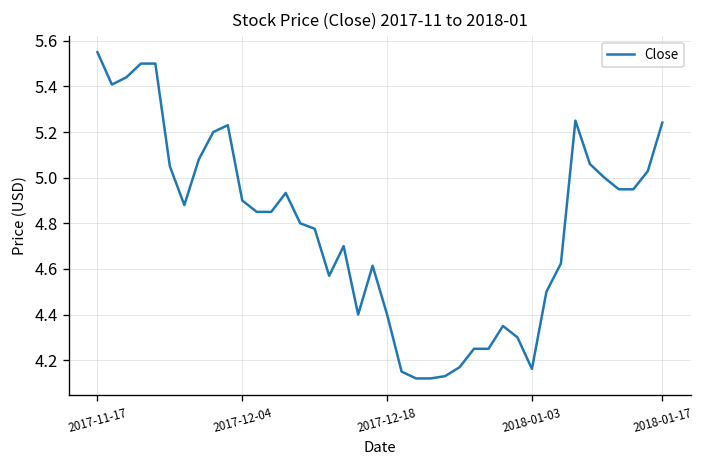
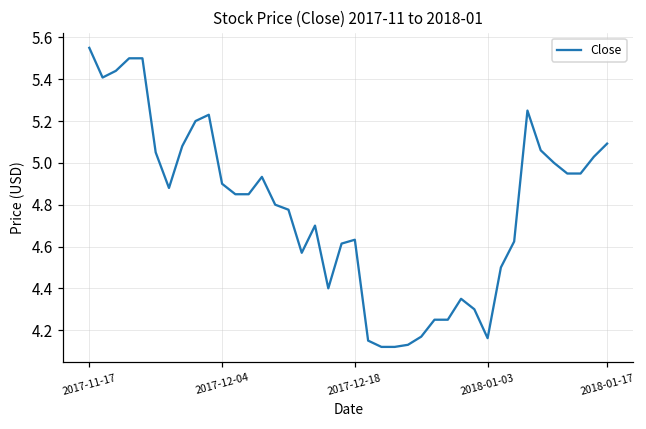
  {
    "2017-11-17": 5.55,
    "2017-12-04": 4.90,
-   "2017-12-18": 4.40,
+   "2017-12-18": 4.63,
    "2018-01-03": 4.16,
-   "2018-01-17": 5.24
+   "2018-01-17": 5.09
  }
